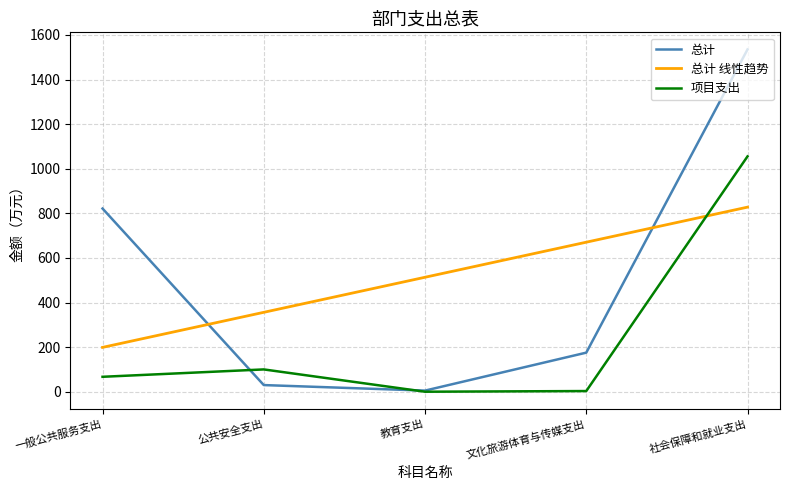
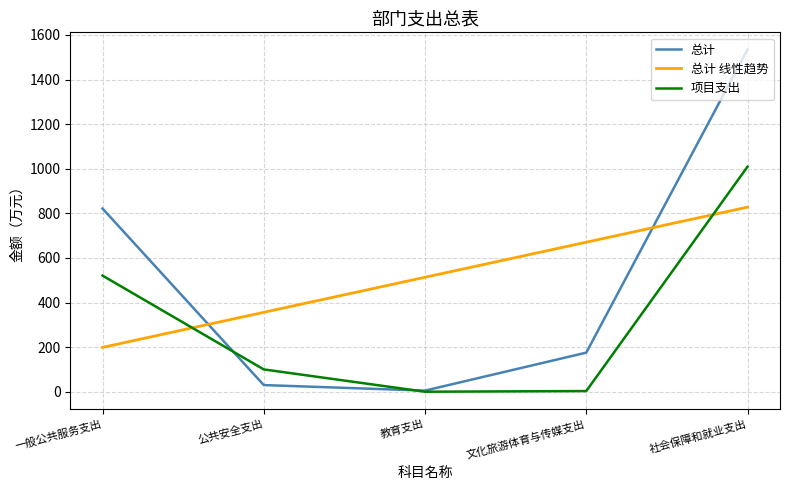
  {
    "总计": {
      "一般公共服务支出": 820,
      "公共安全支出": 30,
      "文化旅游体育与传媒支出": 180
    },
    "总计 线性趋势": {
      "一般公共服务支出": 200,
      "社会保障和就业支出": 830
    },
    "项目支出": {
-     "一般公共服务支出": 70,
+     "一般公共服务支出": 520,
      "公共安全支出": 100,
      "文化旅游体育与传媒支出": 0,
-     "社会保障和就业支出": 1060
+     "社会保障和就业支出": 1010
    }
  }
